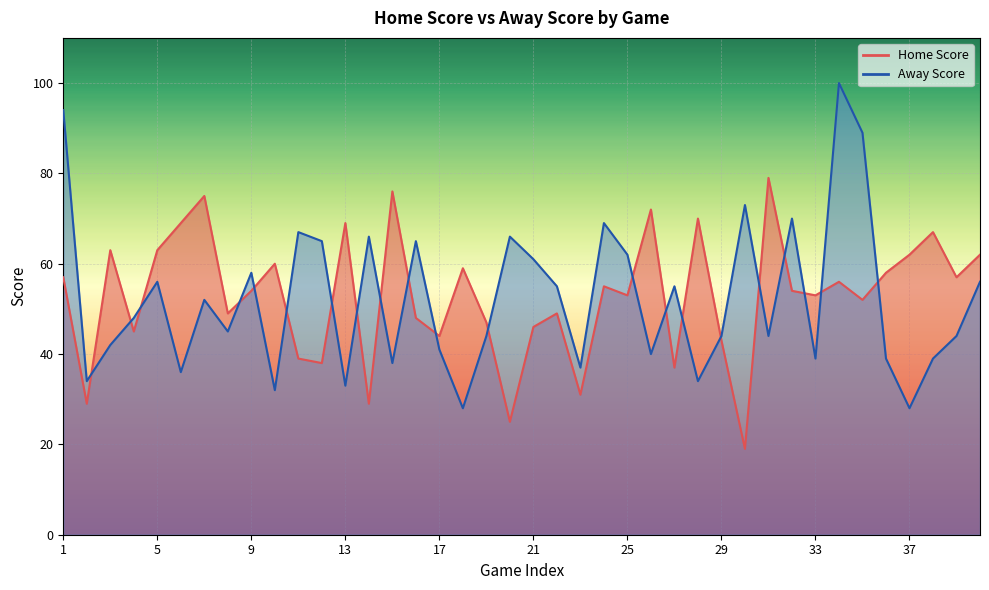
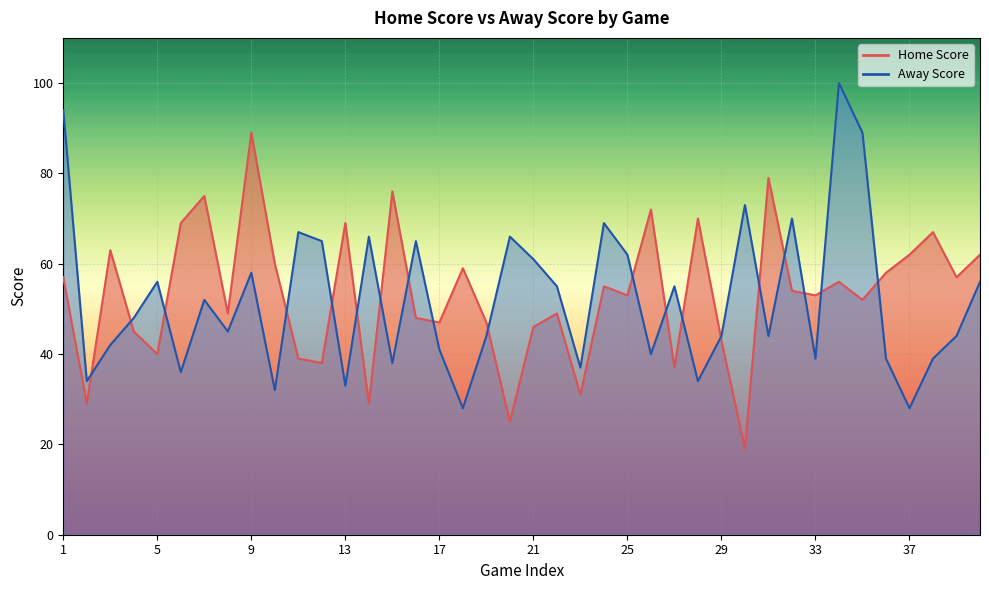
  {
    "Home Score": {
      "1": 57,
-     "5": 63,
-     "9": 54,
+     "5": 40,
+     "9": 89,
      "13": 69,
-     "17": 44,
+     "17": 47,
      "21": 46,
      "25": 53,
      "29": 43,
      "33": 53,
      "37": 62
    }
  }
